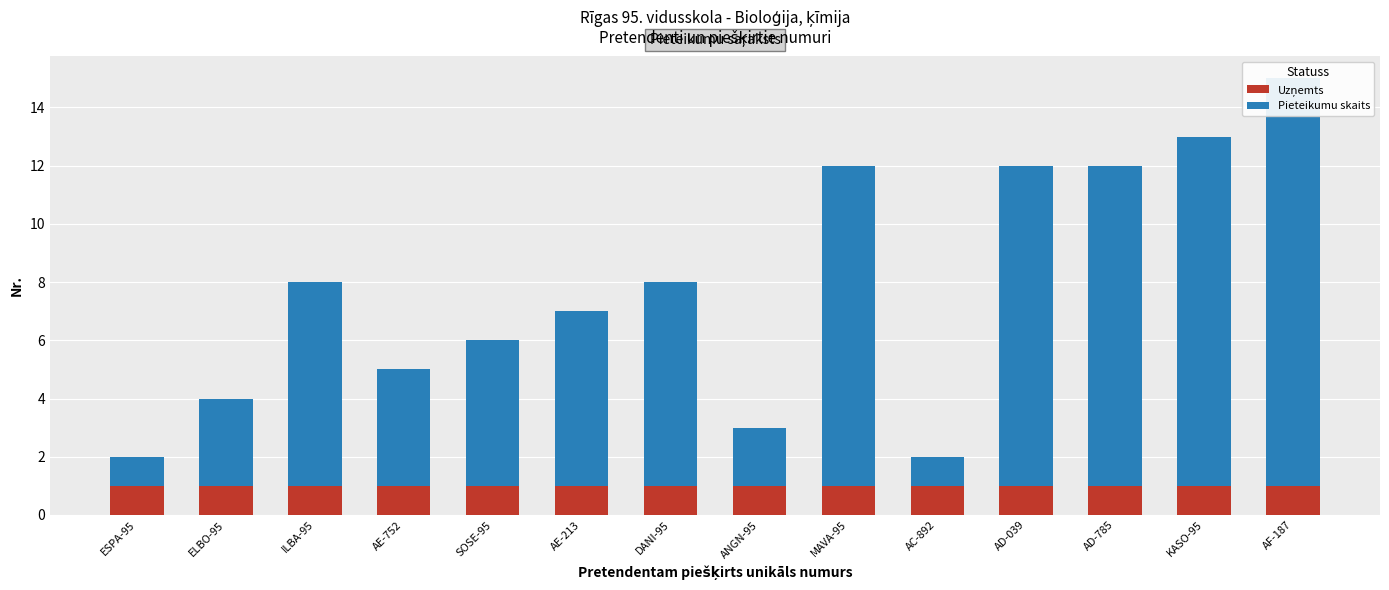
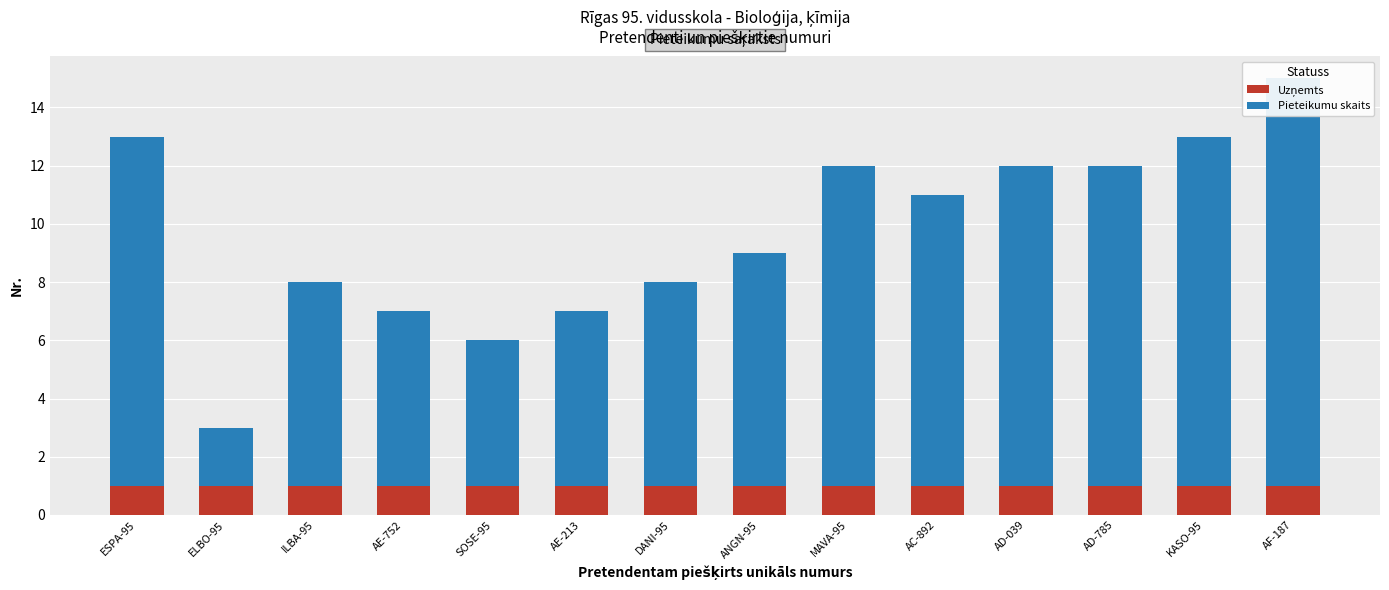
  {
    "Uzņemts": {
      "ESPA-95": 1,
      "ELBO-95": 1,
      "ILBA-95": 1,
      "AE-752": 1,
      "SOSE-95": 1,
      "AE-213": 1,
      "DANI-95": 1,
      "ANGN-95": 1,
      "MAVA-95": 1,
      "AC-892": 1,
      "AD-039": 1,
      "AD-785": 1,
      "KASO-95": 1,
      "AF-187": 1
    },
    "Pieteikumu skaits": {
-     "ESPA-95": 1,
-     "ELBO-95": 3,
+     "ESPA-95": 12,
+     "ELBO-95": 2,
      "ILBA-95": 7,
-     "AE-752": 4,
+     "AE-752": 6,
      "SOSE-95": 5,
      "AE-213": 6,
      "DANI-95": 7,
-     "ANGN-95": 2,
+     "ANGN-95": 8,
      "MAVA-95": 11,
-     "AC-892": 1,
+     "AC-892": 10,
      "AD-039": 11,
      "AD-785": 11,
      "KASO-95": 12
    }
  }
